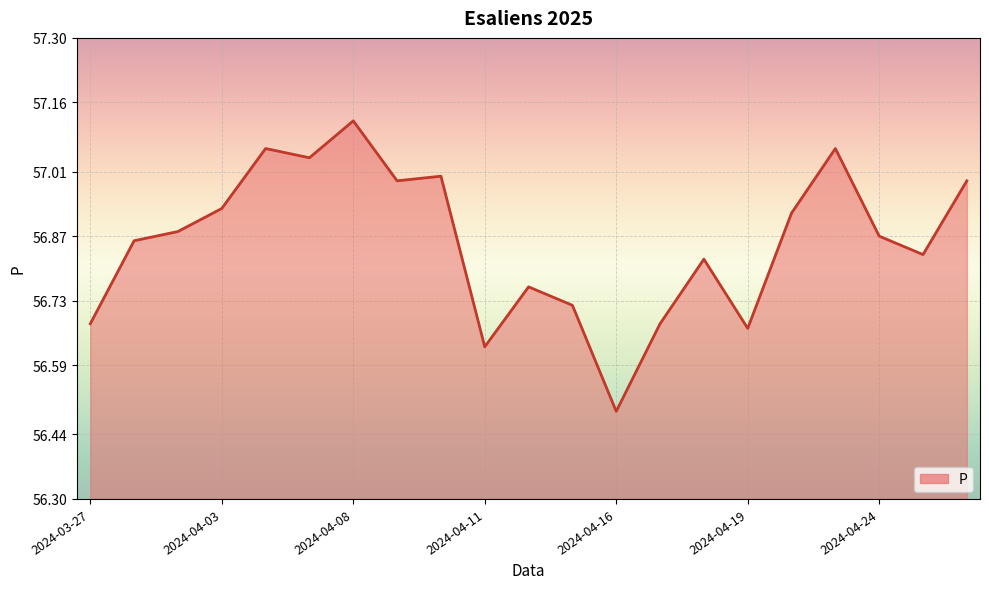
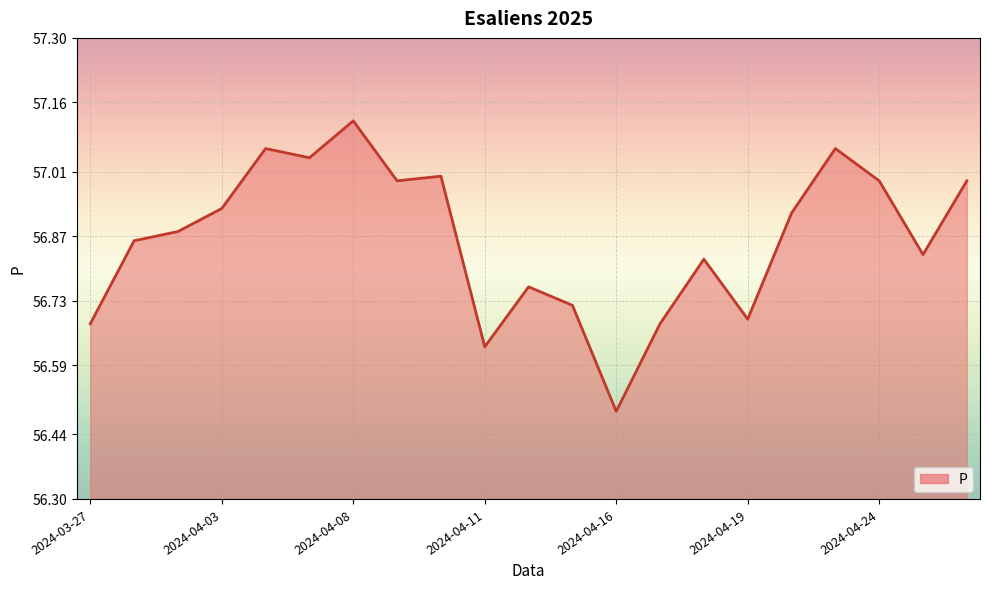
  {
    "2024-03-27": 56.68,
    "2024-04-03": 56.93,
    "2024-04-08": 57.12,
    "2024-04-11": 56.63,
    "2024-04-16": 56.49,
-   "2024-04-19": 56.67,
-   "2024-04-24": 56.87
+   "2024-04-19": 56.69,
+   "2024-04-24": 56.99
  }
